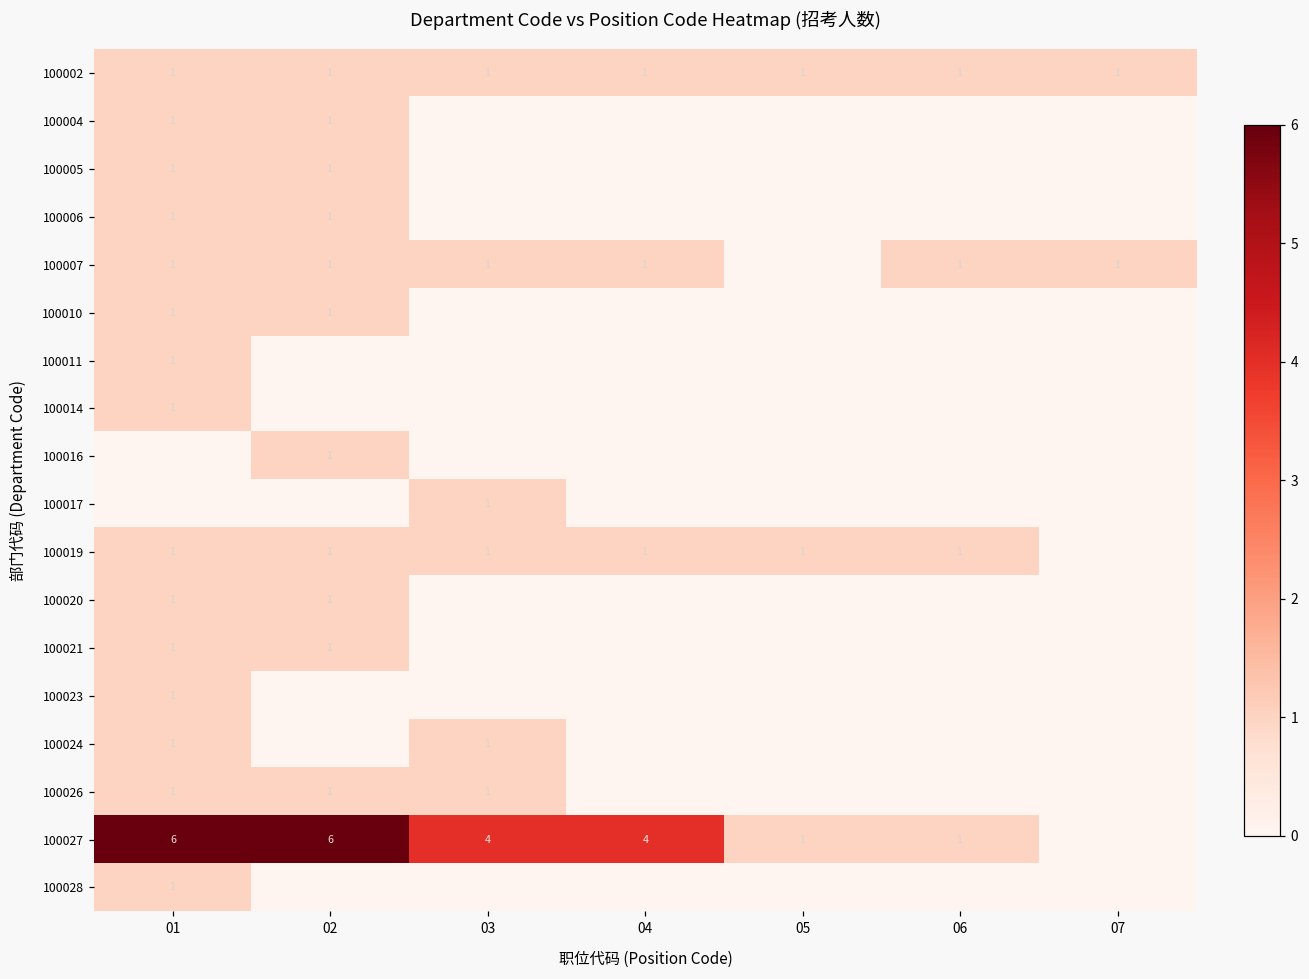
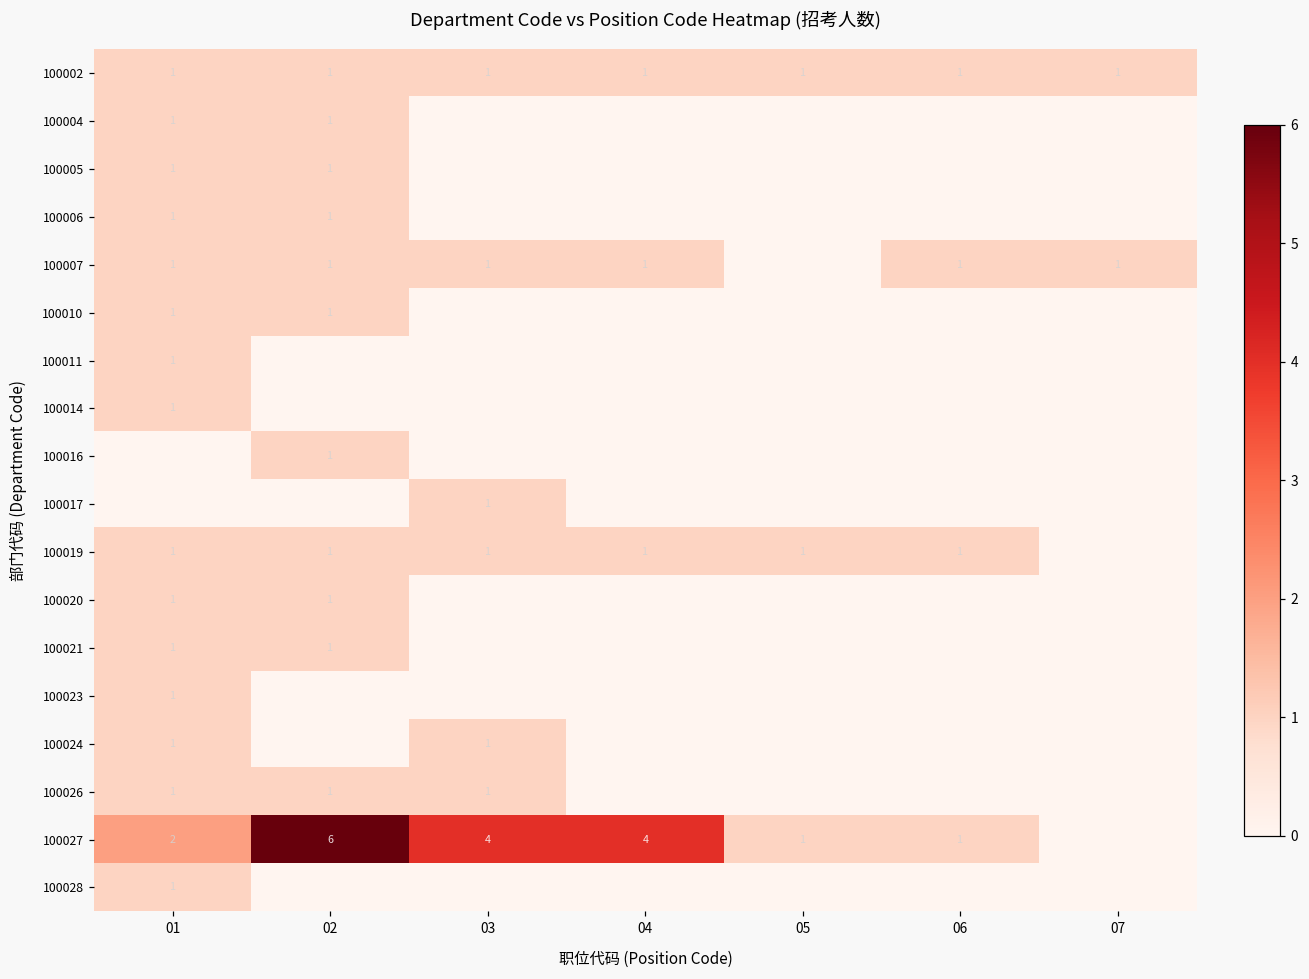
  {
    "100027": {
-     "01": 6,
+     "01": 2,
      "02": 6,
      "03": 4,
      "04": 4
    }
  }
